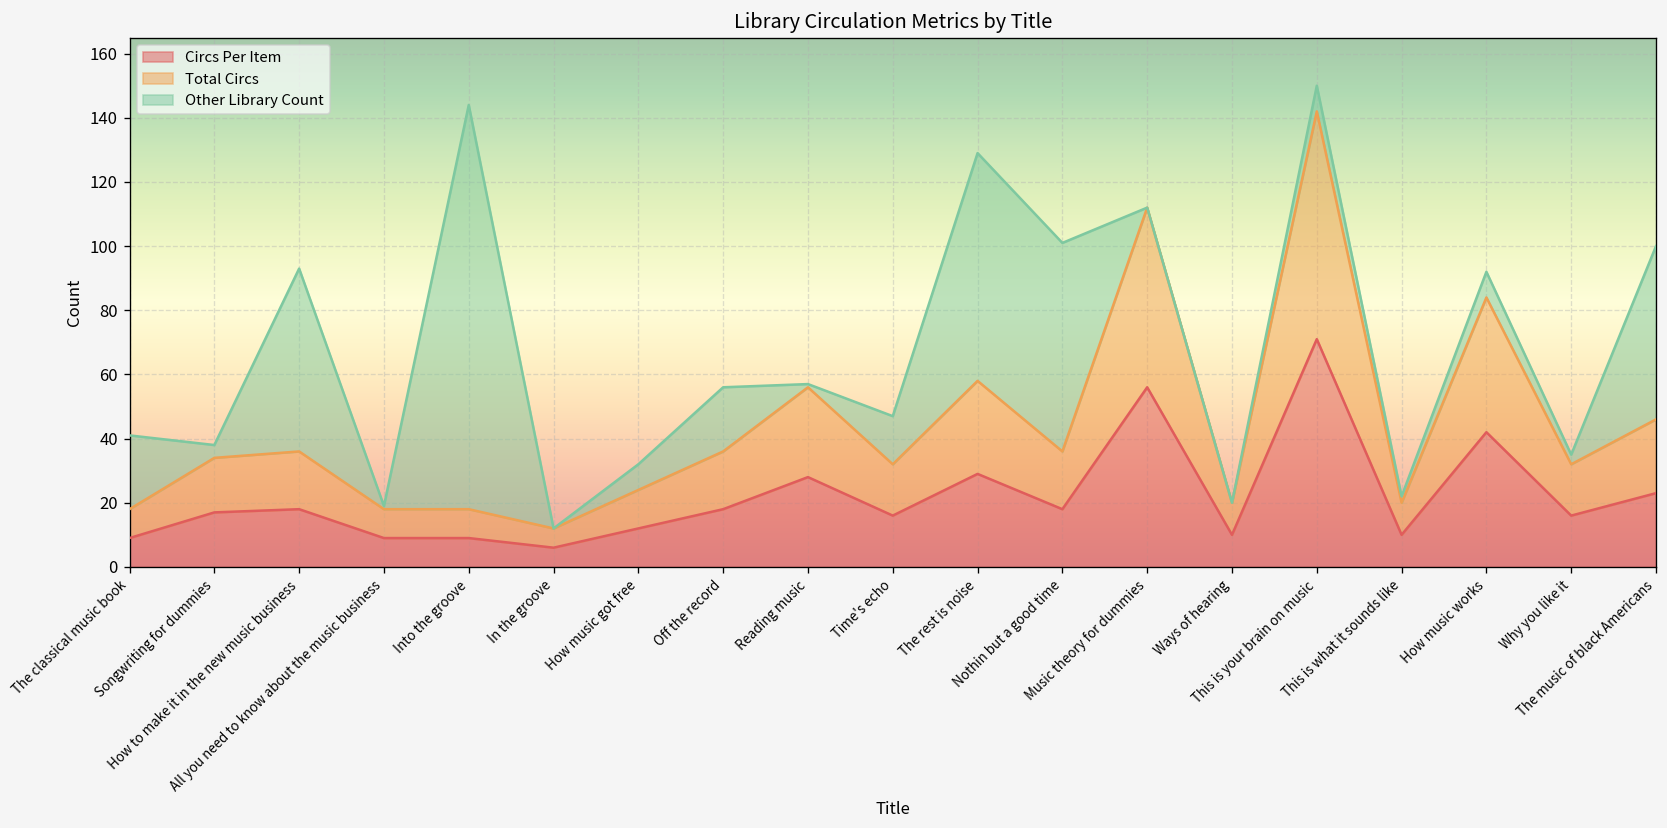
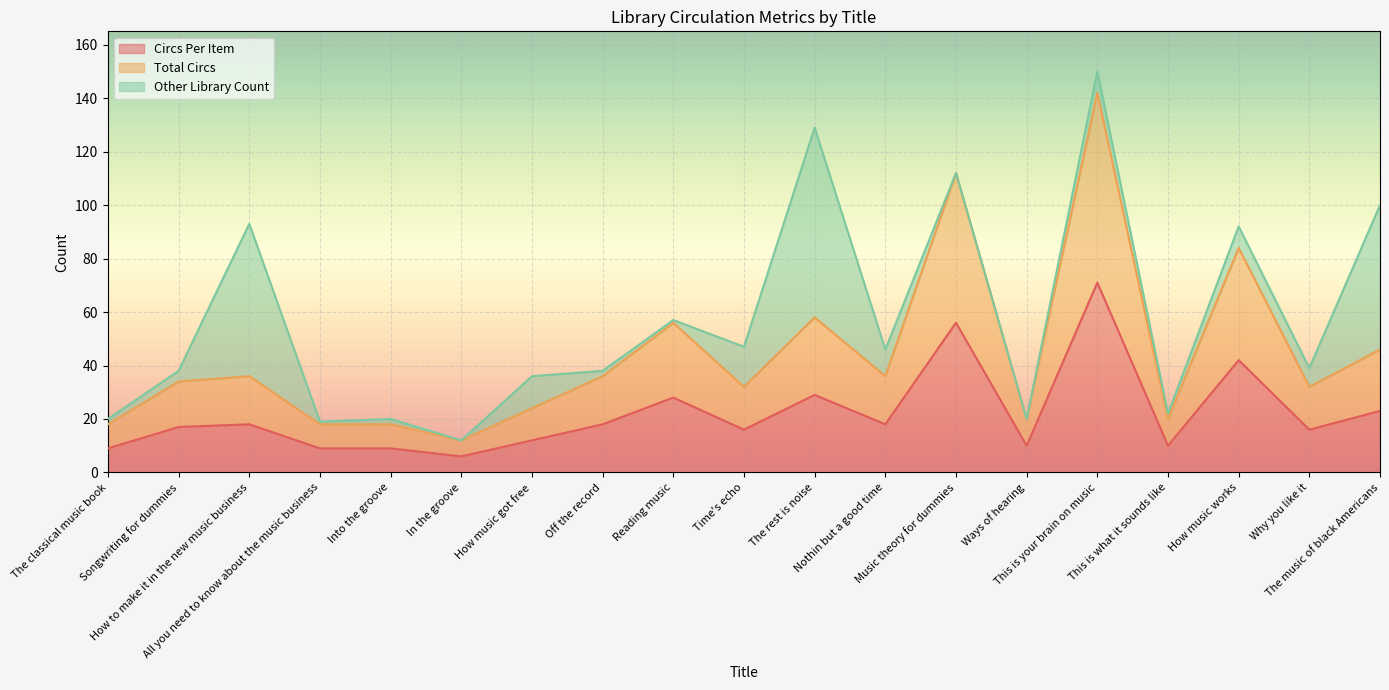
  {
    "Other Library Count": {
-     "The classical music book": 23,
+     "The classical music book": 2,
      "Songwriting for dummies": 4,
      "How to make it in the new music business": 57,
      "All you need to know about the music business": 1,
-     "Into the groove": 126,
-     "How music got free": 8,
-     "Off the record": 20,
+     "Into the groove": 2,
+     "How music got free": 12,
+     "Off the record": 2,
      "Reading music": 1,
      "Time's echo": 15,
      "The rest is noise": 71,
-     "Nothin but a good time": 65,
+     "Nothin but a good time": 10,
      "This is your brain on music": 8,
      "This is what it sounds like": 2,
      "How music works": 8,
-     "Why you like it": 3,
+     "Why you like it": 7,
      "The music of black Americans": 54
    }
  }
